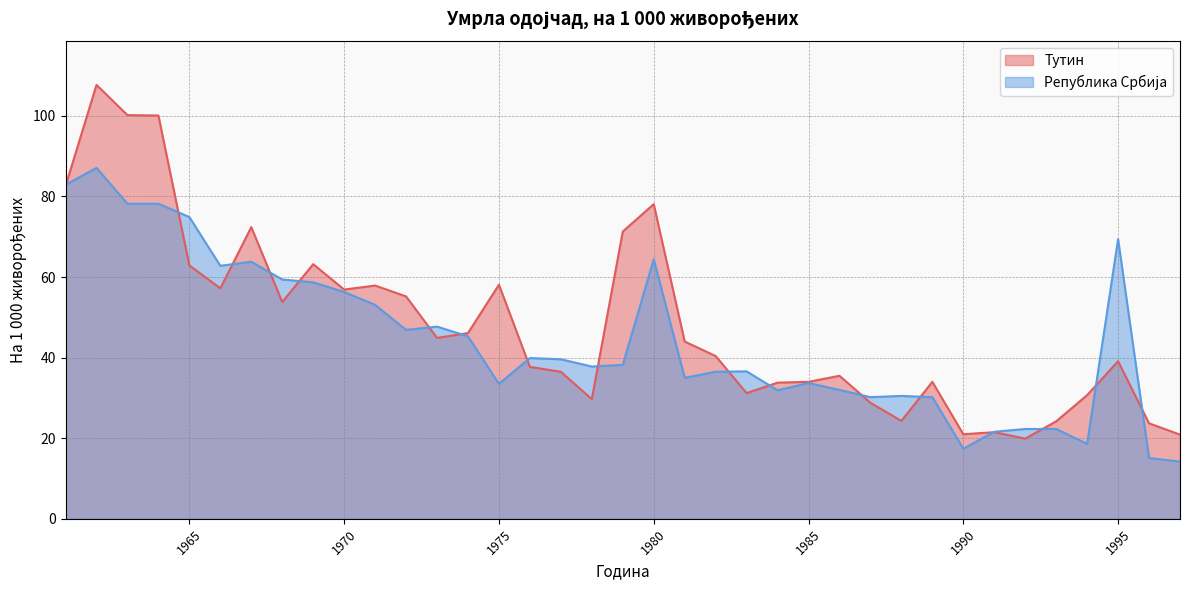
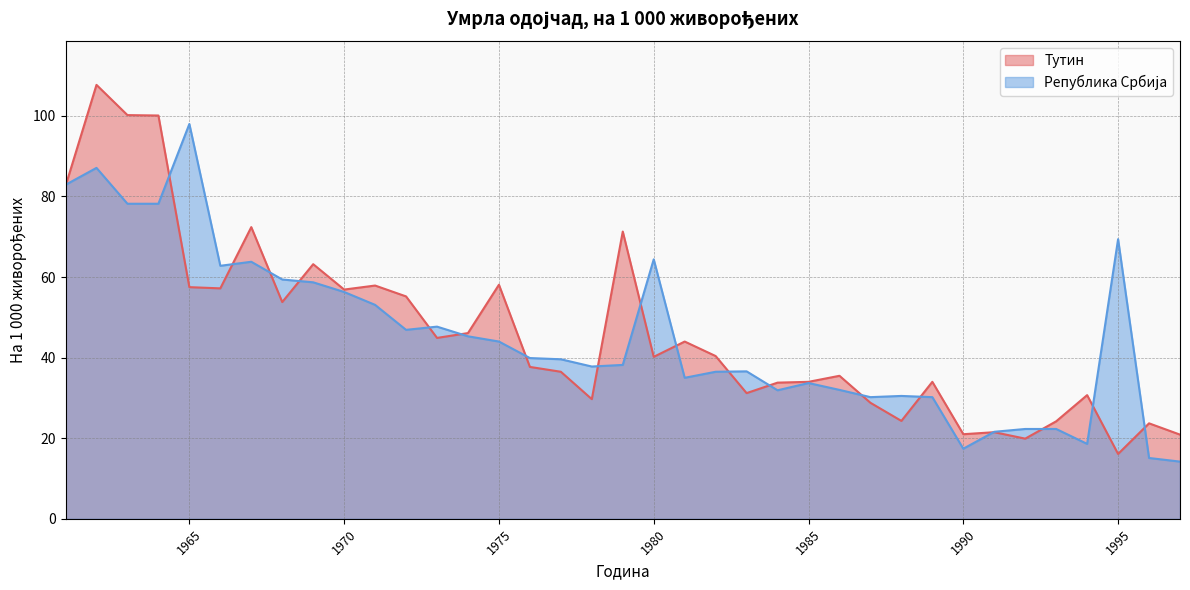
  {
    "Тутин": {
-     "1965": 63,
+     "1965": 58,
      "1975": 58,
-     "1980": 78,
+     "1980": 40,
      "1990": 21,
-     "1995": 39
+     "1995": 16
    },
    "Република Србија": {
-     "1965": 75,
-     "1975": 34,
+     "1965": 98,
+     "1975": 44,
      "1980": 64,
      "1990": 17,
      "1995": 69
    }
  }
